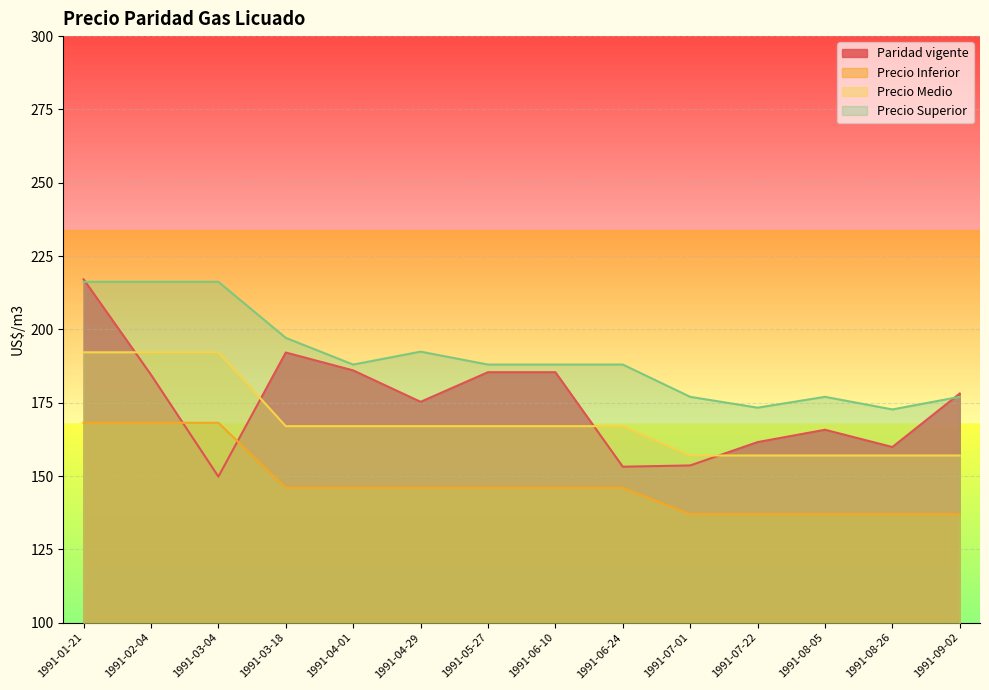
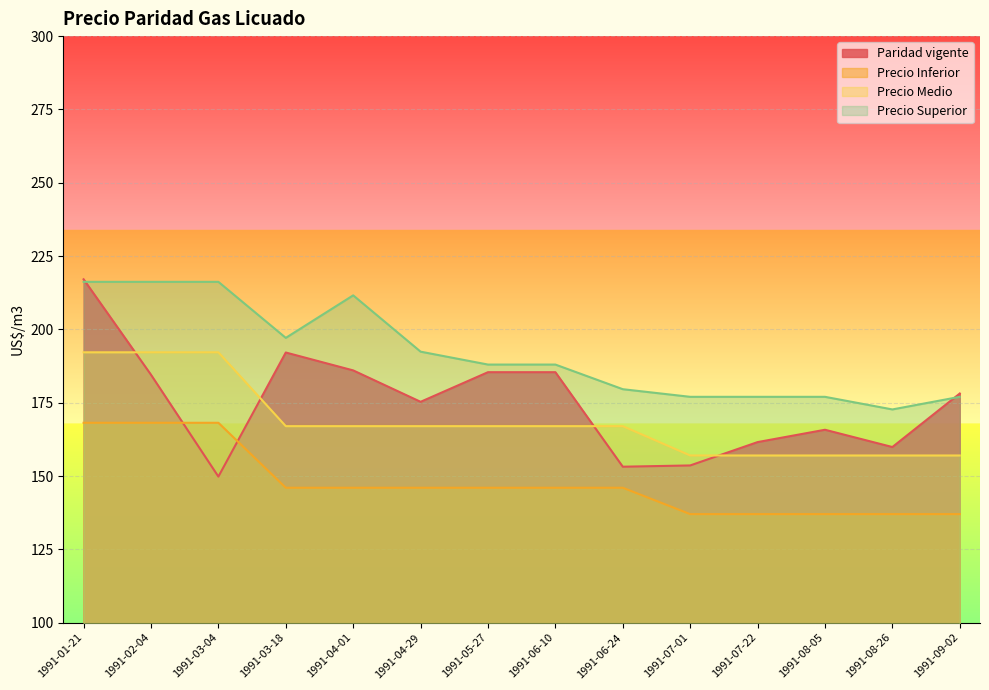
  {
    "Paridad vigente": {
      "1991-02-04": 185,
      "1991-03-04": 150,
      "1991-03-18": 192,
      "1991-04-01": 186,
      "1991-04-29": 175,
      "1991-05-27": 185,
      "1991-06-10": 185,
      "1991-06-24": 153,
      "1991-07-01": 154,
      "1991-07-22": 162,
      "1991-08-05": 166,
      "1991-08-26": 160,
      "1991-09-02": 178
    },
    "Precio Superior": {
      "1991-02-04": 216,
      "1991-03-04": 216,
      "1991-03-18": 197,
-     "1991-04-01": 188,
+     "1991-04-01": 212,
      "1991-04-29": 192,
      "1991-05-27": 188,
      "1991-06-10": 188,
-     "1991-06-24": 188,
+     "1991-06-24": 180,
      "1991-07-01": 177,
-     "1991-07-22": 173,
+     "1991-07-22": 177,
      "1991-08-05": 177,
      "1991-08-26": 173,
      "1991-09-02": 177
    }
  }
